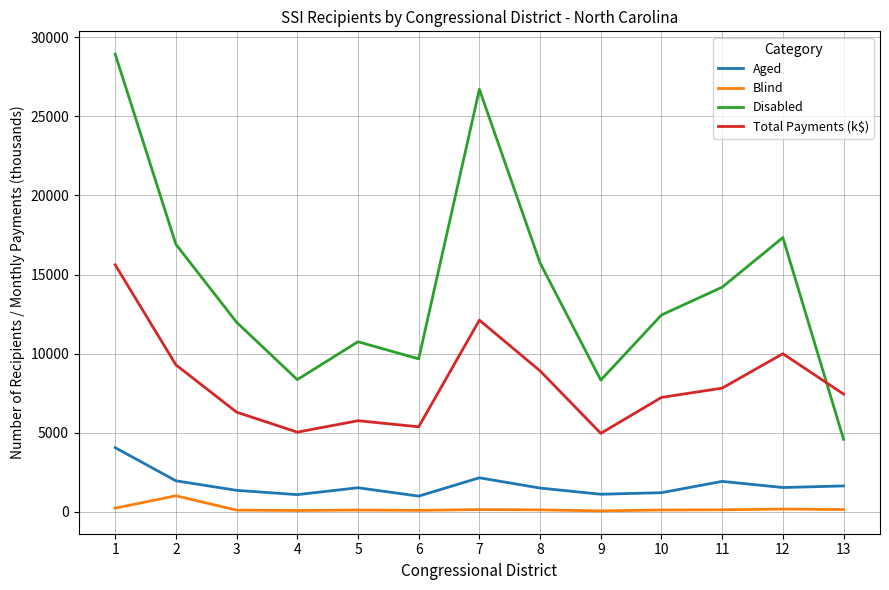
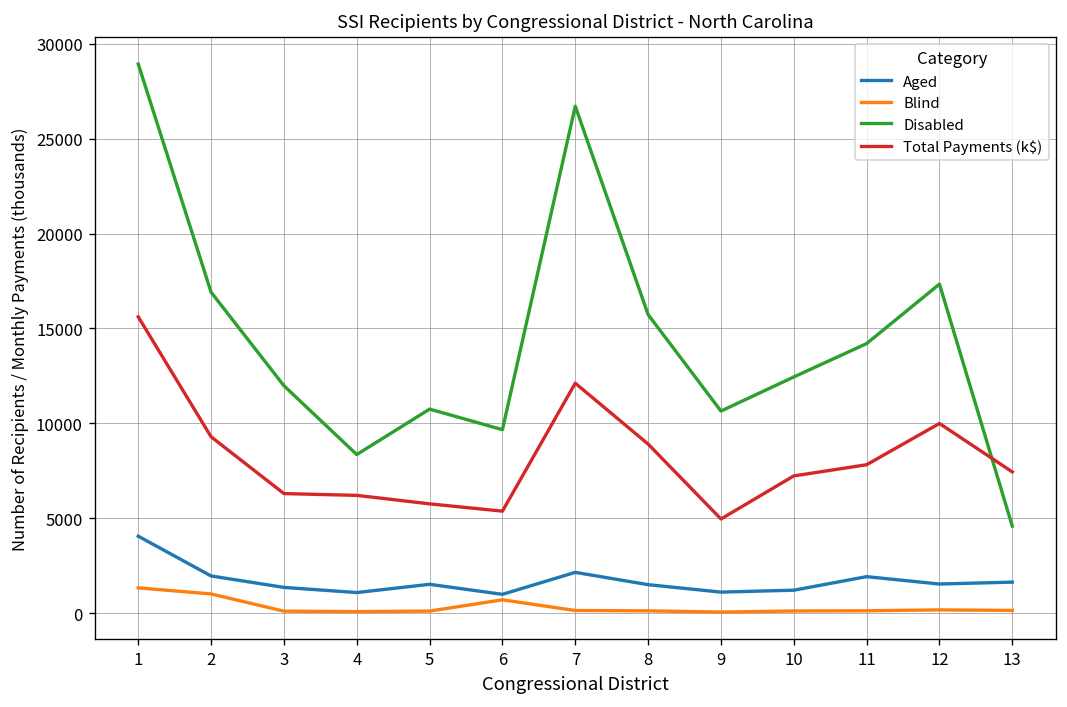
  {
    "Aged": {
      "1": 4100,
      "2": 2000,
      "3": 1400,
      "4": 1100,
      "5": 1500,
      "6": 1000,
      "7": 2200,
      "8": 1500,
      "9": 1100,
      "10": 1200,
      "11": 1900,
      "12": 1500,
      "13": 1600
    },
    "Blind": {
-     "1": 200,
+     "1": 1300,
      "2": 1000,
      "3": 100,
      "4": 100,
      "5": 100,
-     "6": 100,
+     "6": 700,
      "7": 100,
      "8": 100,
      "9": 100,
      "10": 100,
      "11": 100,
      "12": 200,
      "13": 100
    },
    "Disabled": {
      "1": 28900,
      "2": 16900,
      "3": 12000,
      "4": 8400,
      "5": 10800,
      "6": 9700,
      "7": 26700,
      "8": 15700,
-     "9": 8300,
+     "9": 10700,
      "10": 12400,
      "11": 14200,
      "12": 17300,
      "13": 4600
    },
    "Total Payments (k$)": {
      "1": 15600,
      "2": 9300,
      "3": 6300,
-     "4": 5000,
+     "4": 6200,
      "5": 5800,
      "6": 5400,
      "7": 12100,
      "8": 8900,
      "9": 5000,
      "10": 7200,
      "11": 7800,
      "12": 10000,
      "13": 7400
    }
  }
